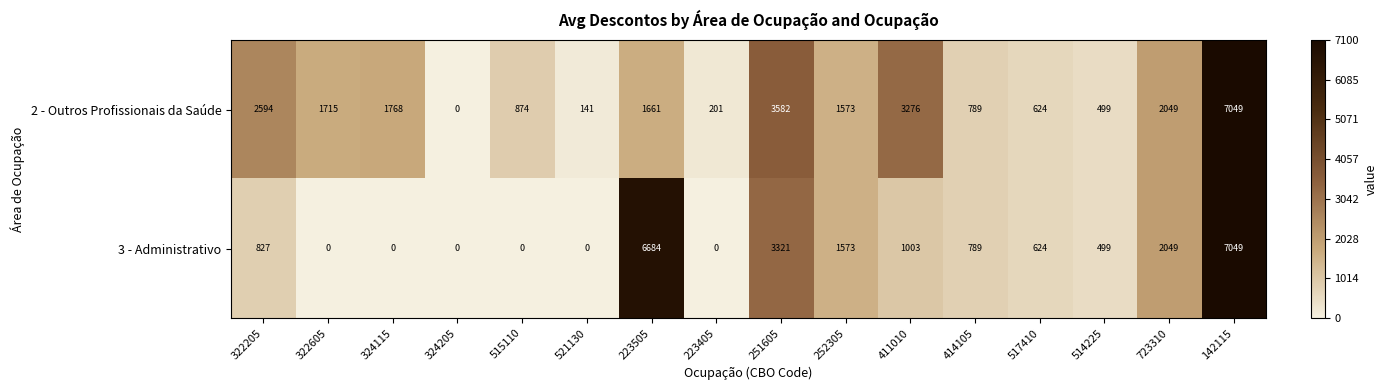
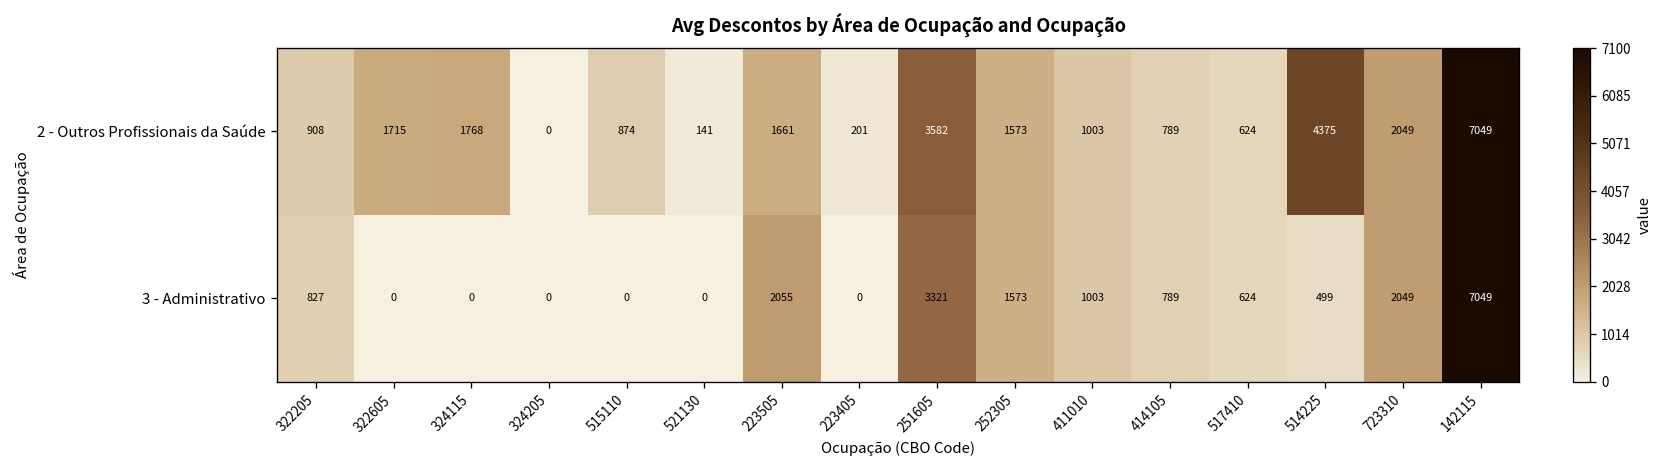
  {
    "2 - Outros Profissionais da Saúde": {
-     "322205": 2594,
+     "322205": 908,
      "322605": 1715,
      "324115": 1768,
      "324205": 0,
      "515110": 874,
      "521130": 141,
      "223505": 1661,
      "223405": 201,
      "251605": 3582,
      "252305": 1573,
-     "411010": 3276,
+     "411010": 1003,
      "414105": 789,
      "517410": 624,
-     "514225": 499,
+     "514225": 4375,
      "723310": 2049,
      "142115": 7049
    },
    "3 - Administrativo": {
      "322205": 827,
      "322605": 0,
      "324115": 0,
      "324205": 0,
      "515110": 0,
      "521130": 0,
-     "223505": 6684,
+     "223505": 2055,
      "223405": 0,
      "251605": 3321,
      "252305": 1573,
      "411010": 1003,
      "414105": 789,
      "517410": 624,
      "514225": 499,
      "723310": 2049,
      "142115": 7049
    }
  }
